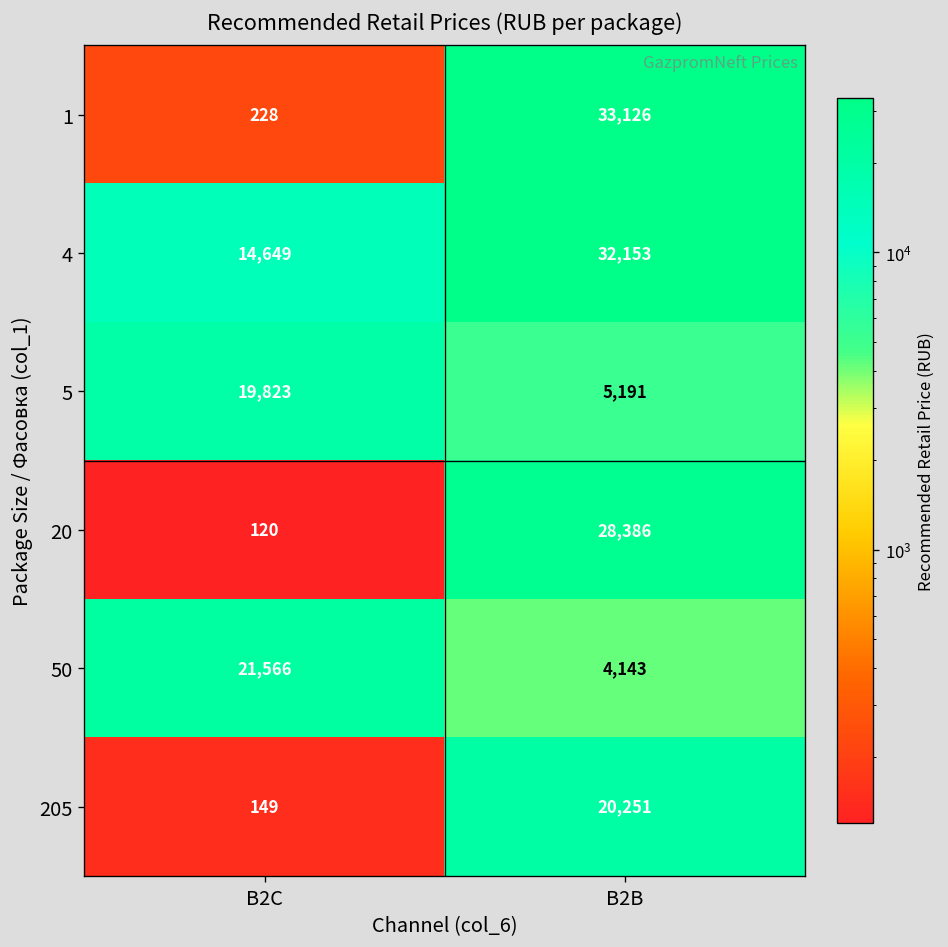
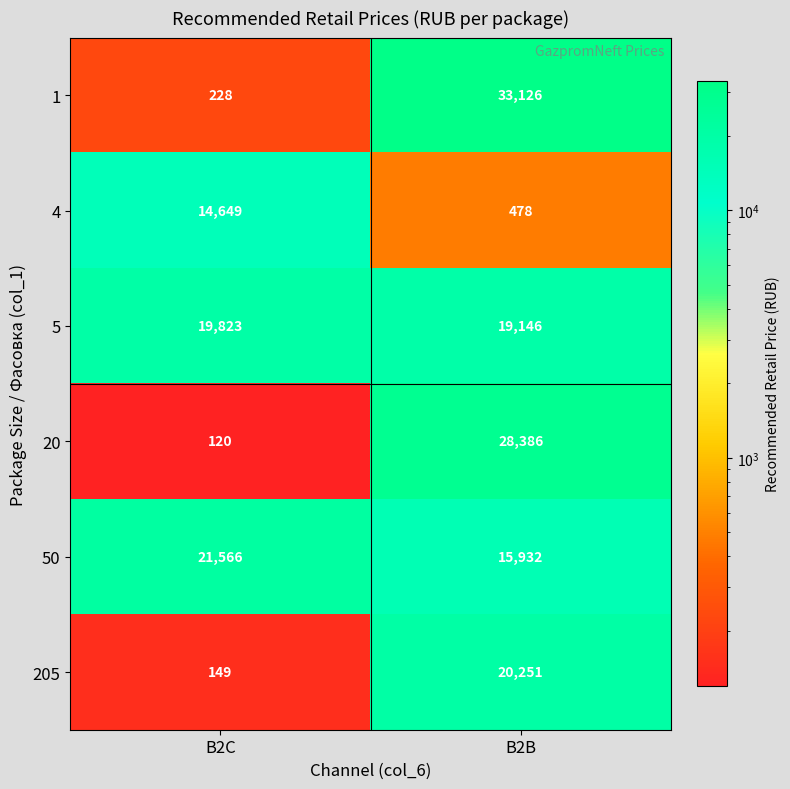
  {
    "1": {
      "B2C": "228"
    },
    "4": {
      "B2C": "14,649",
-     "B2B": "32,153"
+     "B2B": "478"
    },
    "5": {
      "B2C": "19,823",
-     "B2B": "5,191"
+     "B2B": "19,146"
    },
    "20": {
      "B2C": "120",
      "B2B": "28,386"
    },
    "50": {
      "B2C": "21,566",
-     "B2B": "4,143"
+     "B2B": "15,932"
    },
    "205": {
      "B2C": "149",
      "B2B": "20,251"
    }
  }
